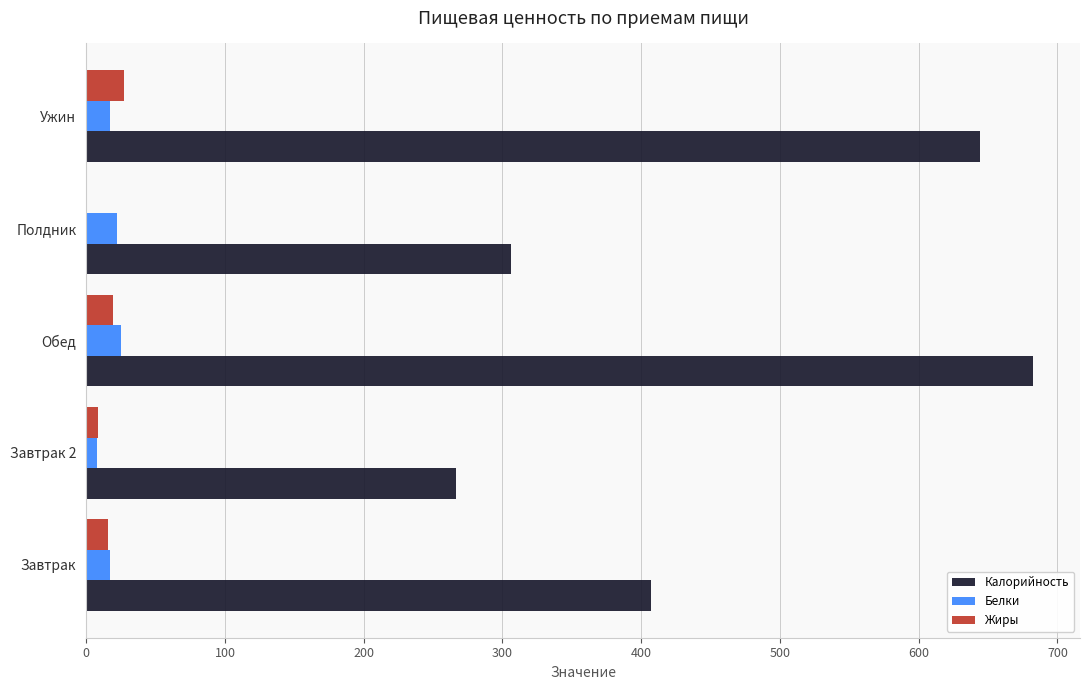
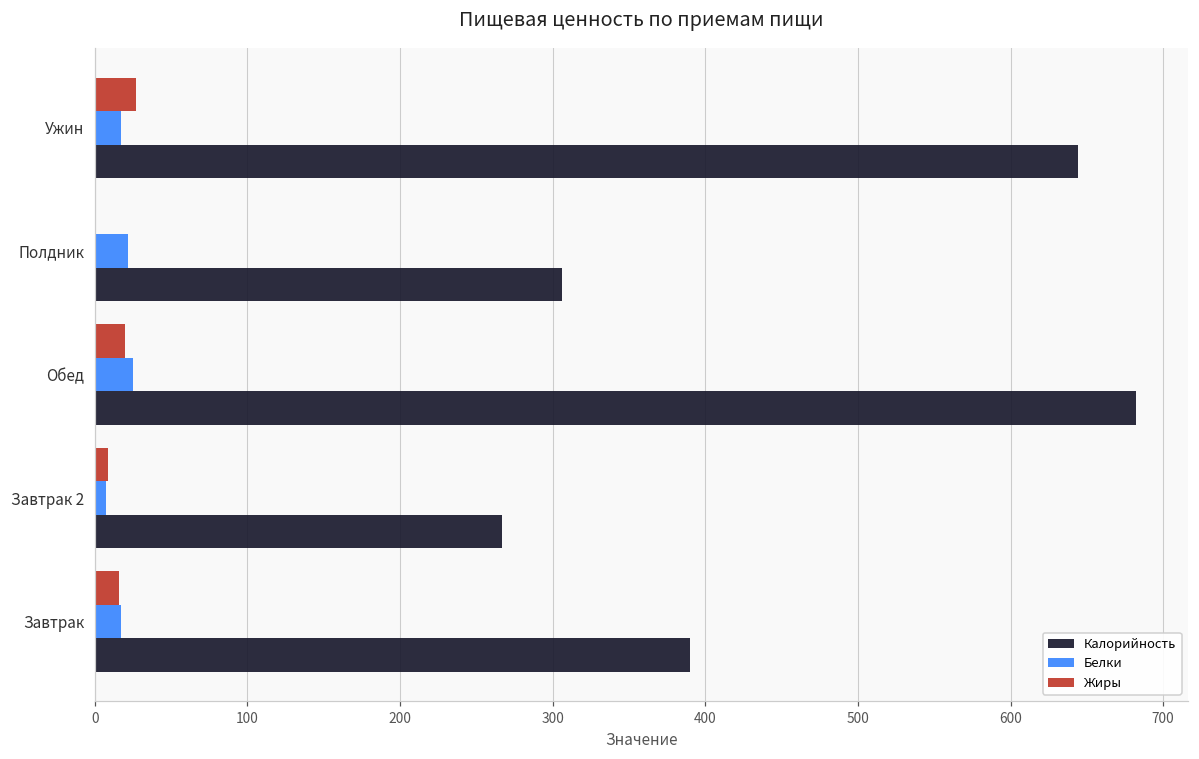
  {
    "Калорийность": {
      "Ужин": 644,
      "Полдник": 306,
      "Обед": 682,
      "Завтрак 2": 266,
-     "Завтрак": 407
+     "Завтрак": 390
    },
    "Белки": {
      "Ужин": 17,
      "Полдник": 22,
      "Обед": 25,
      "Завтрак 2": 7,
      "Завтрак": 17
    },
    "Жиры": {
      "Ужин": 27,
      "Полдник": 0,
      "Обед": 19,
      "Завтрак 2": 8,
      "Завтрак": 16
    }
  }
